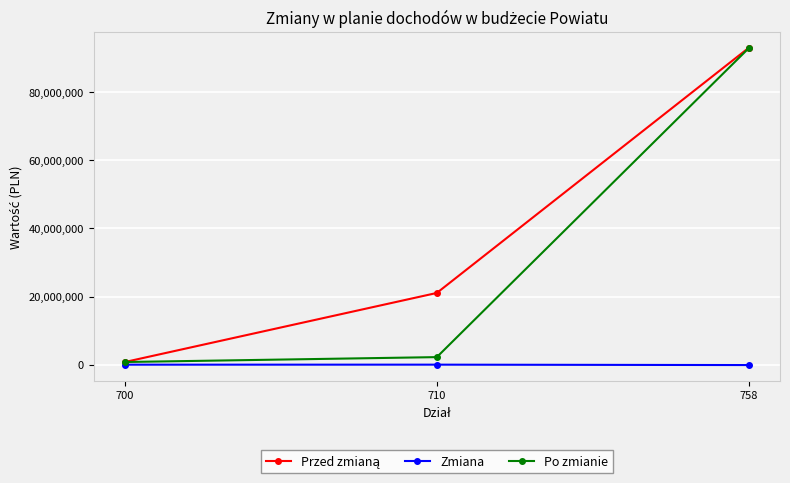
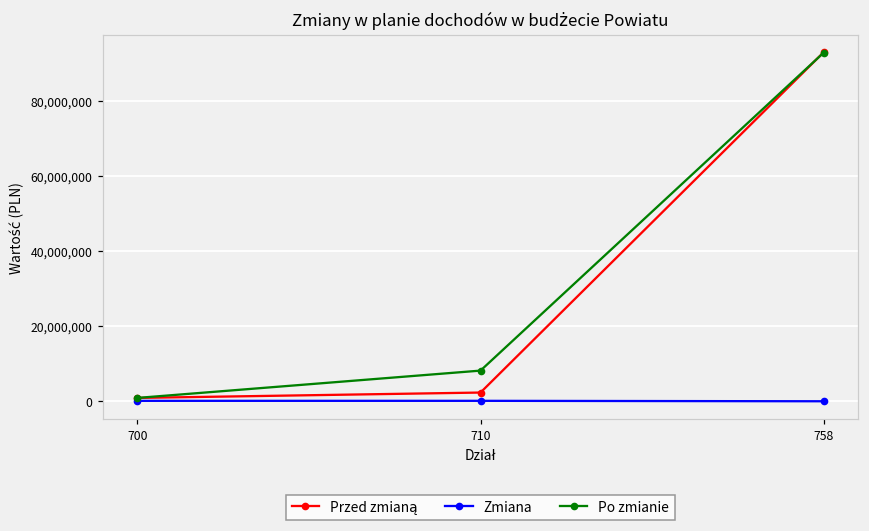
  {
    "Przed zmianą": {
-     "710": "21,000,000"
+     "710": "2,000,000"
    },
    "Zmiana": {
      "700": "0",
      "710": "0",
      "758": "0"
    },
    "Po zmianie": {
-     "710": "2,000,000"
+     "710": "8,000,000"
    }
  }
